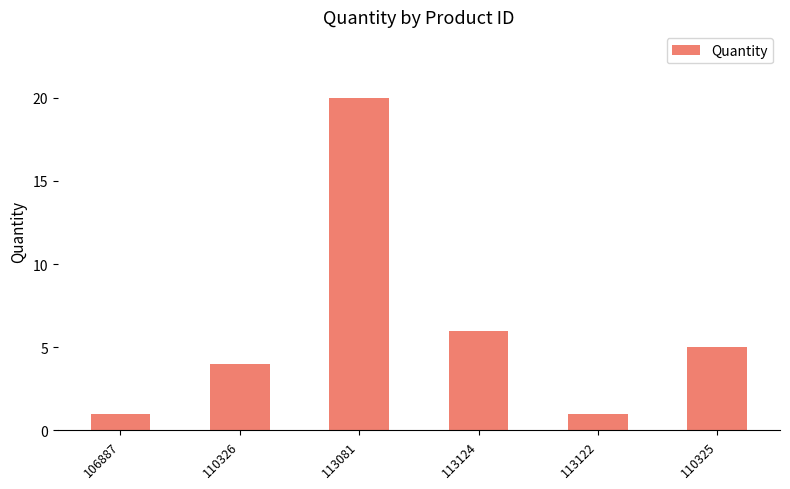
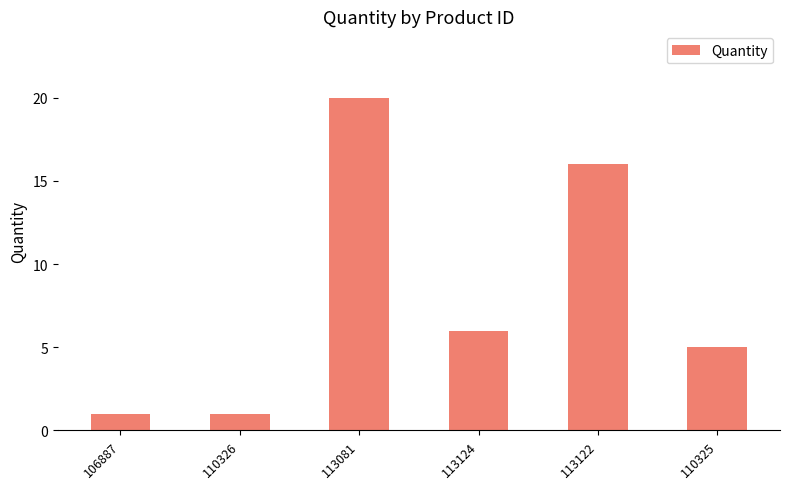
  {
    "106887": 1,
-   "110326": 4,
+   "110326": 1,
    "113081": 20,
    "113124": 6,
-   "113122": 1,
+   "113122": 16,
    "110325": 5
  }
